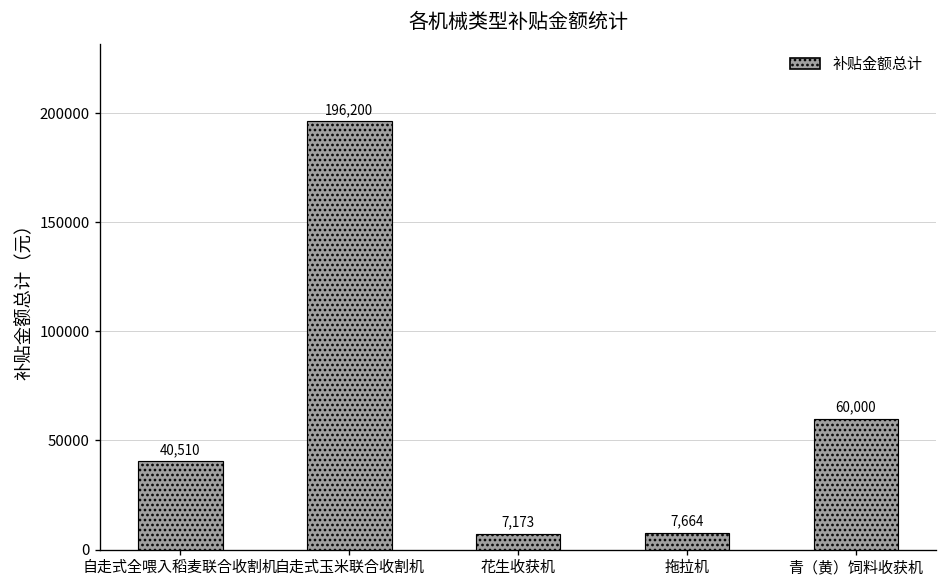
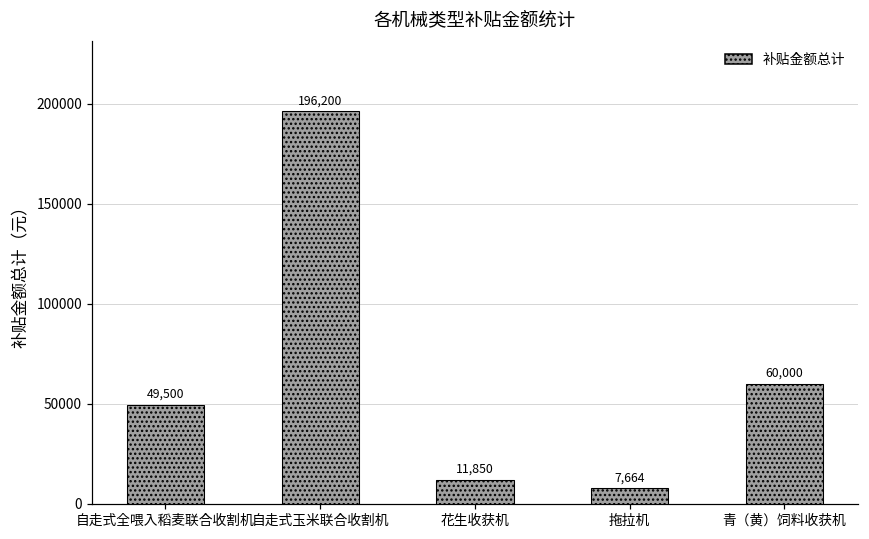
  {
-   "自走式全喂入稻麦联合收割机": "40,510",
+   "自走式全喂入稻麦联合收割机": "49,500",
    "自走式玉米联合收割机": "196,200",
-   "花生收获机": "7,173",
+   "花生收获机": "11,850",
    "拖拉机": "7,664",
    "青（黄）饲料收获机": "60,000"
  }
